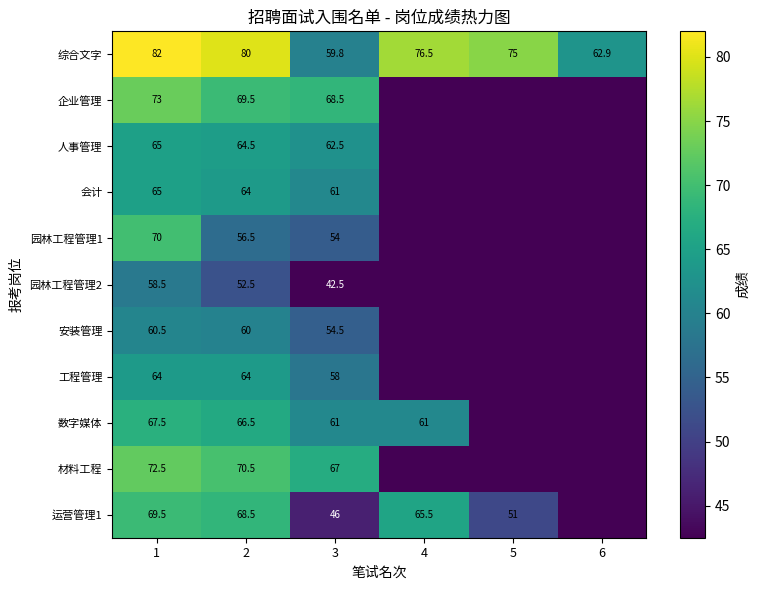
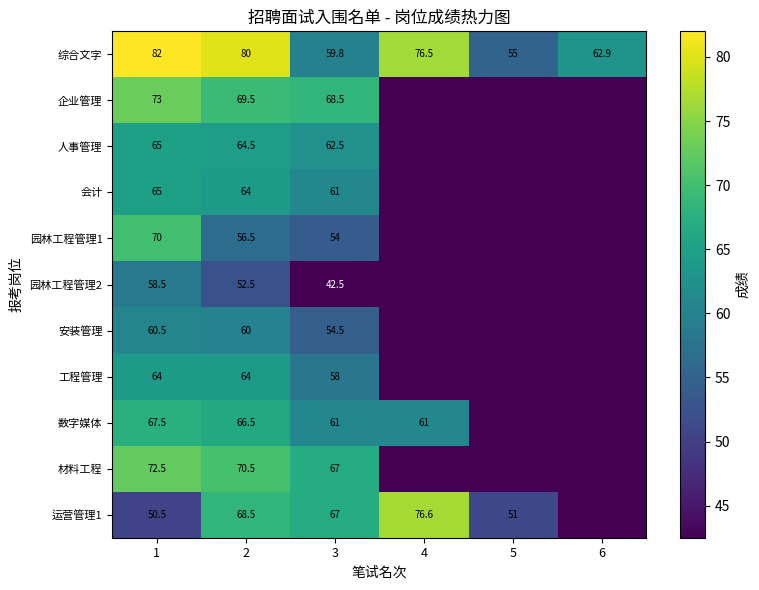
  {
    "综合文字": {
      "1": 82,
      "2": 80,
      "3": 59.8,
      "4": 76.5,
-     "5": 75,
+     "5": 55,
      "6": 62.9
    },
    "企业管理": {
      "1": 73,
      "2": 69.5,
      "3": 68.5
    },
    "人事管理": {
      "1": 65,
      "2": 64.5,
      "3": 62.5
    },
    "会计": {
      "1": 65,
      "2": 64,
      "3": 61
    },
    "园林工程管理1": {
      "1": 70,
      "2": 56.5,
      "3": 54
    },
    "园林工程管理2": {
      "1": 58.5,
      "2": 52.5,
      "3": 42.5
    },
    "安装管理": {
      "1": 60.5,
      "2": 60,
      "3": 54.5
    },
    "工程管理": {
      "1": 64,
      "2": 64,
      "3": 58
    },
    "数字媒体": {
      "1": 67.5,
      "2": 66.5,
      "3": 61,
      "4": 61
    },
    "材料工程": {
      "1": 72.5,
      "2": 70.5,
      "3": 67
    },
    "运营管理1": {
-     "1": 69.5,
+     "1": 50.5,
      "2": 68.5,
-     "3": 46,
-     "4": 65.5,
+     "3": 67,
+     "4": 76.6,
      "5": 51
    }
  }
